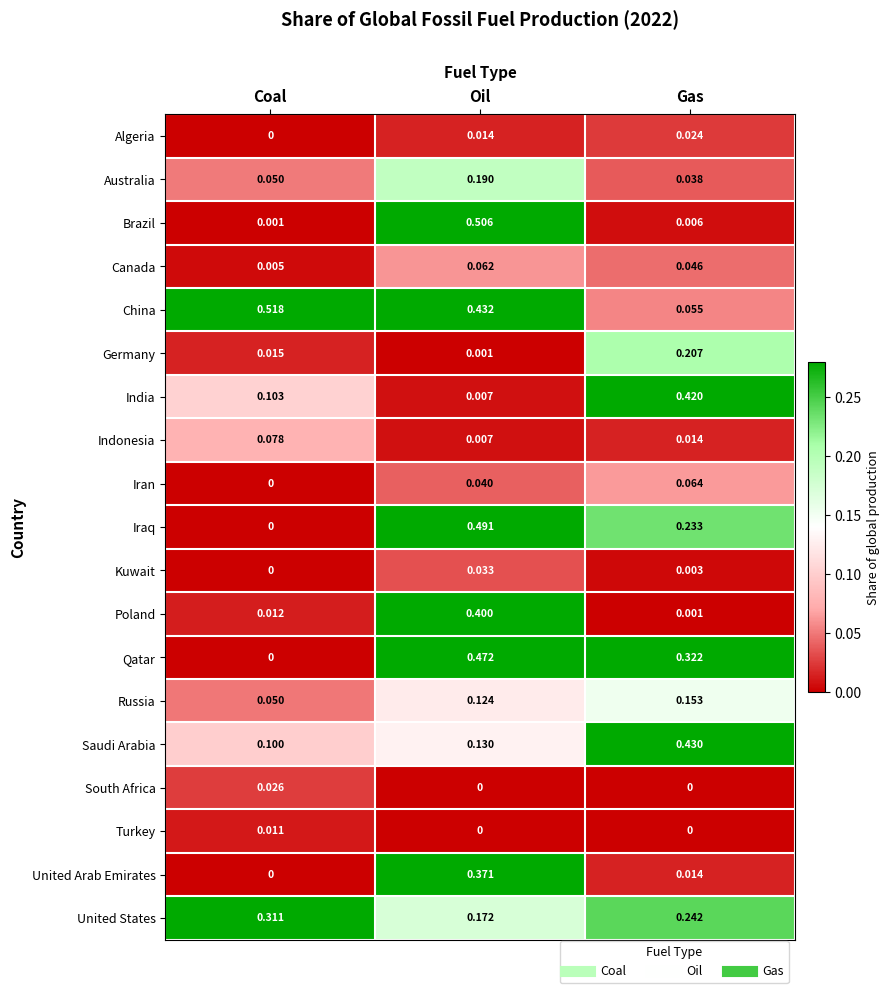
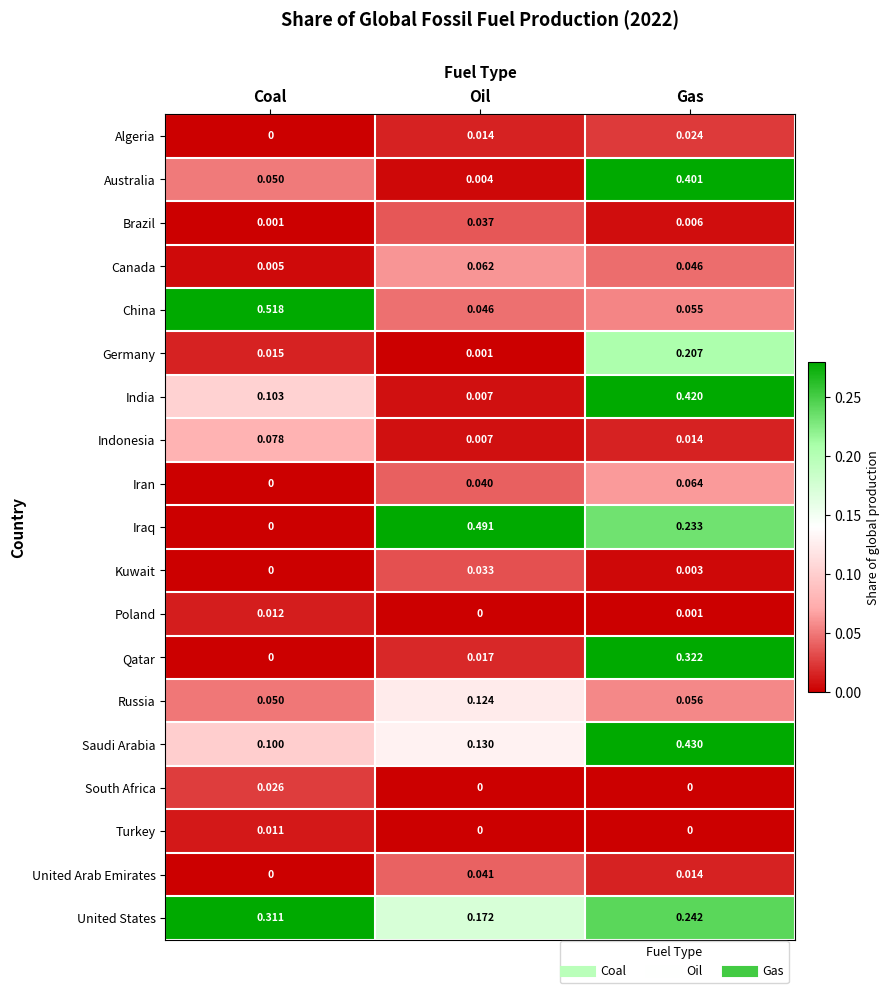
  {
    "Algeria": {
      "Coal": 0,
      "Oil": 0.014,
      "Gas": 0.024
    },
    "Australia": {
      "Coal": 0.050,
-     "Oil": 0.190,
-     "Gas": 0.038
+     "Oil": 0.004,
+     "Gas": 0.401
    },
    "Brazil": {
      "Coal": 0.001,
-     "Oil": 0.506,
+     "Oil": 0.037,
      "Gas": 0.006
    },
    "Canada": {
      "Coal": 0.005,
      "Oil": 0.062,
      "Gas": 0.046
    },
    "China": {
      "Coal": 0.518,
-     "Oil": 0.432,
+     "Oil": 0.046,
      "Gas": 0.055
    },
    "Germany": {
      "Coal": 0.015,
      "Oil": 0.001,
      "Gas": 0.207
    },
    "India": {
      "Coal": 0.103,
      "Oil": 0.007,
      "Gas": 0.420
    },
    "Indonesia": {
      "Coal": 0.078,
      "Oil": 0.007,
      "Gas": 0.014
    },
    "Iran": {
      "Coal": 0,
      "Oil": 0.040,
      "Gas": 0.064
    },
    "Iraq": {
      "Coal": 0,
      "Oil": 0.491,
      "Gas": 0.233
    },
    "Kuwait": {
      "Coal": 0,
      "Oil": 0.033,
      "Gas": 0.003
    },
    "Poland": {
      "Coal": 0.012,
-     "Oil": 0.400,
+     "Oil": 0,
      "Gas": 0.001
    },
    "Qatar": {
      "Coal": 0,
-     "Oil": 0.472,
+     "Oil": 0.017,
      "Gas": 0.322
    },
    "Russia": {
      "Coal": 0.050,
      "Oil": 0.124,
-     "Gas": 0.153
+     "Gas": 0.056
    },
    "Saudi Arabia": {
      "Coal": 0.100,
      "Oil": 0.130,
      "Gas": 0.430
    },
    "South Africa": {
      "Coal": 0.026,
      "Oil": 0,
      "Gas": 0
    },
    "Turkey": {
      "Coal": 0.011,
      "Oil": 0,
      "Gas": 0
    },
    "United Arab Emirates": {
      "Coal": 0,
-     "Oil": 0.371,
+     "Oil": 0.041,
      "Gas": 0.014
    },
    "United States": {
      "Coal": 0.311,
      "Oil": 0.172,
      "Gas": 0.242
    }
  }
